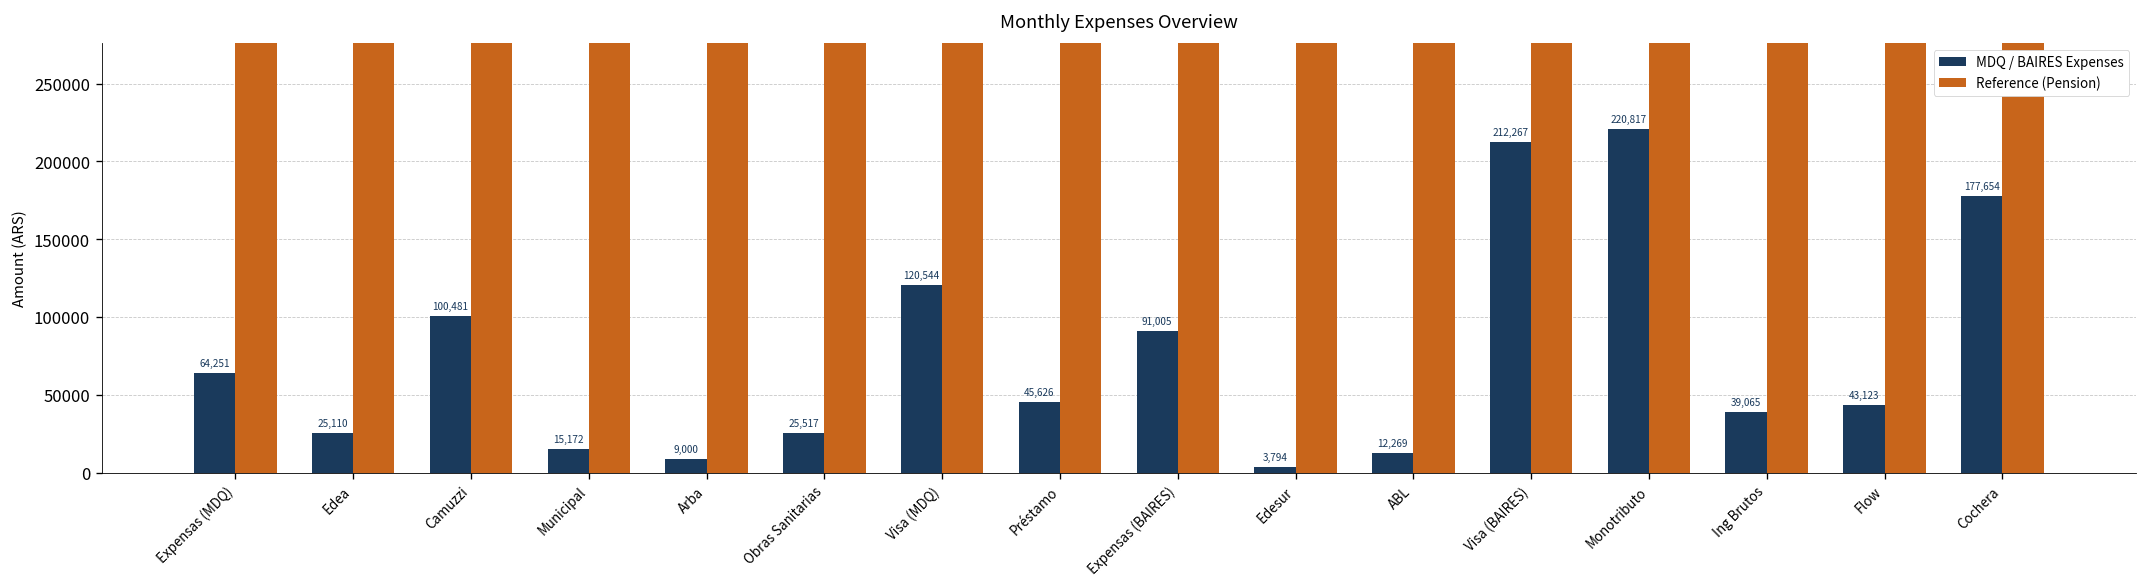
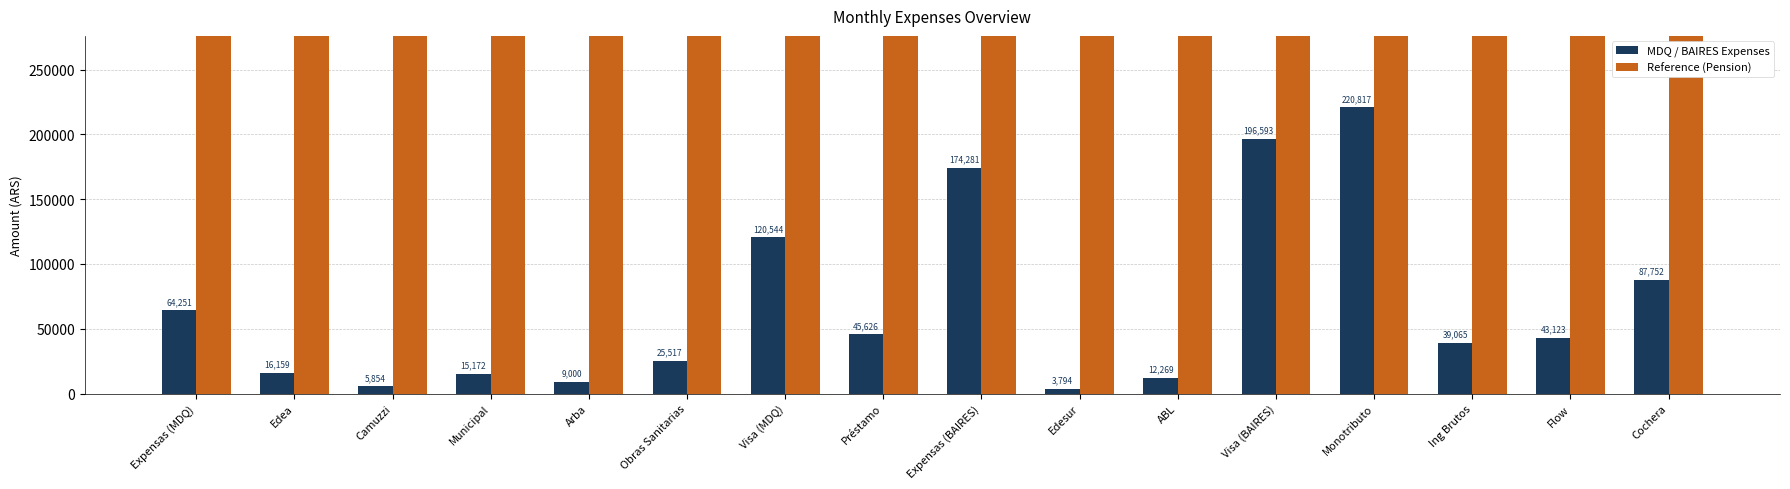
  {
    "MDQ / BAIRES Expenses": {
      "Expensas (MDQ)": "64,251",
-     "Edea": "25,110",
-     "Camuzzi": "100,481",
+     "Edea": "16,159",
+     "Camuzzi": "5,854",
      "Municipal": "15,172",
      "Arba": "9,000",
      "Obras Sanitarias": "25,517",
      "Visa (MDQ)": "120,544",
      "Préstamo": "45,626",
-     "Expensas (BAIRES)": "91,005",
+     "Expensas (BAIRES)": "174,281",
      "Edesur": "3,794",
      "ABL": "12,269",
-     "Visa (BAIRES)": "212,267",
+     "Visa (BAIRES)": "196,593",
      "Monotributo": "220,817",
      "Ing Brutos": "39,065",
      "Flow": "43,123",
-     "Cochera": "177,654"
+     "Cochera": "87,752"
    },
    "Reference (Pension)": {
      "Expensas (MDQ)": "277000",
      "Edea": "277000",
      "Camuzzi": "277000",
      "Municipal": "277000",
      "Arba": "277000",
      "Obras Sanitarias": "277000",
      "Visa (MDQ)": "277000",
      "Préstamo": "277000",
      "Expensas (BAIRES)": "277000",
      "Edesur": "277000",
      "ABL": "277000",
      "Visa (BAIRES)": "277000",
      "Monotributo": "277000",
      "Ing Brutos": "277000",
      "Flow": "277000",
      "Cochera": "277000"
    }
  }
